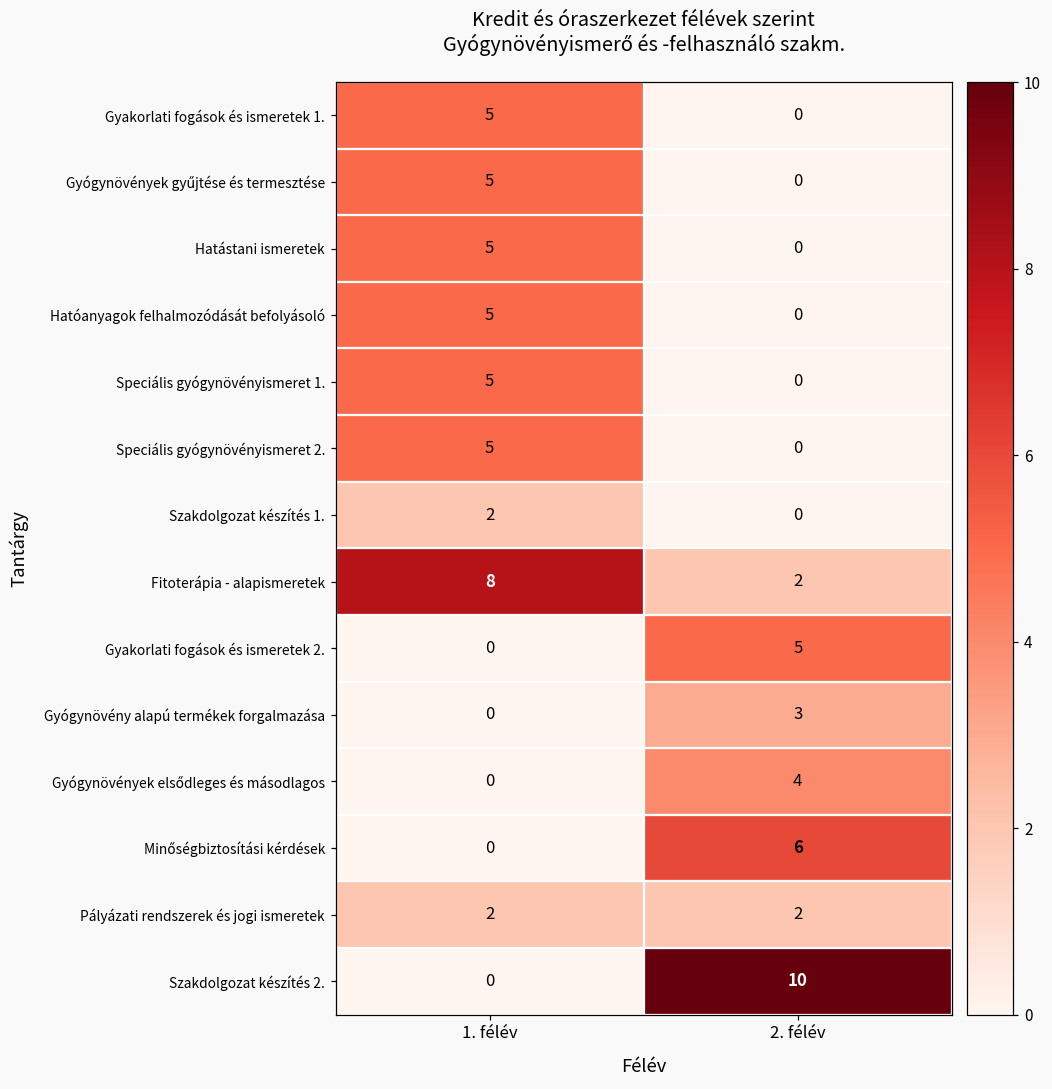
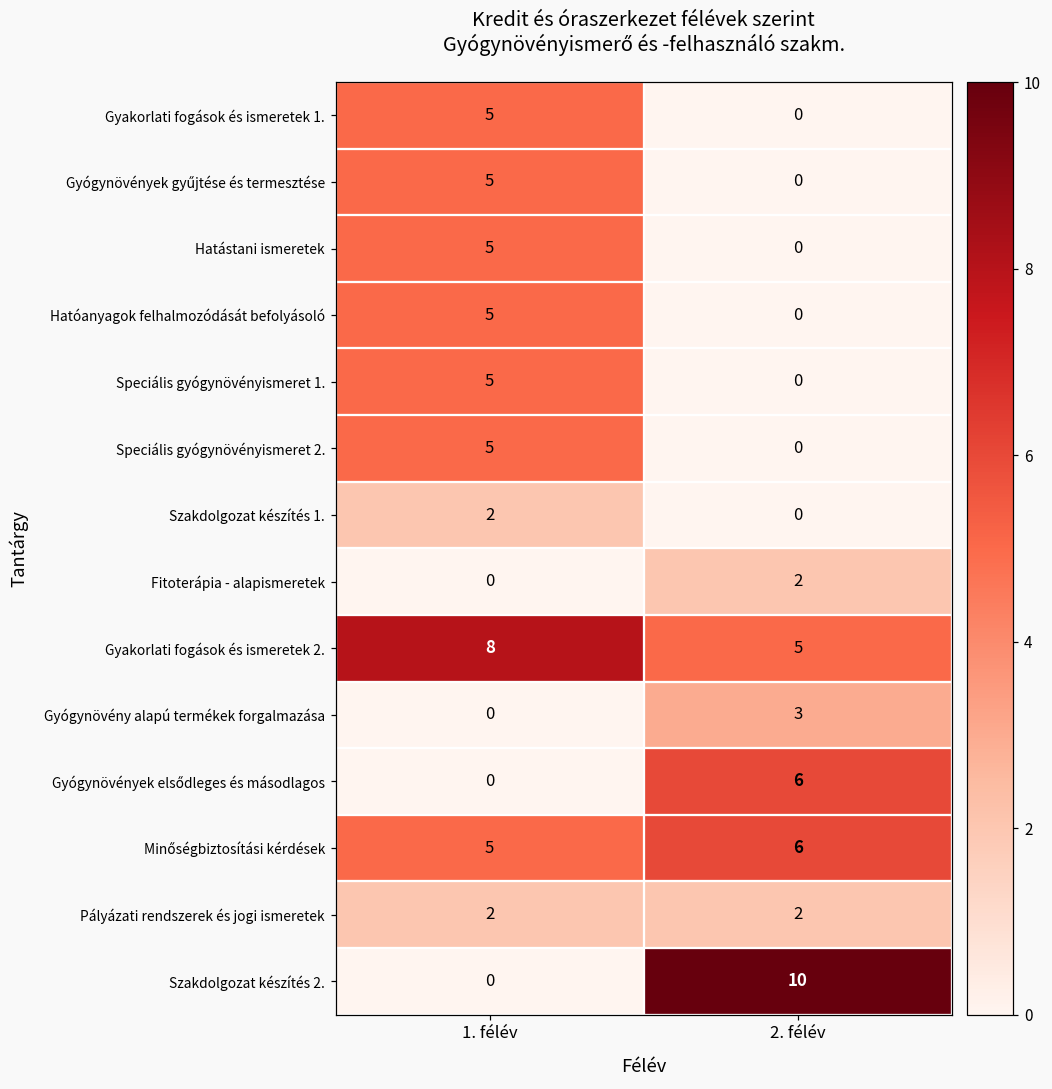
  {
    "Gyakorlati fogások és ismeretek 1.": {
      "1. félév": 5,
      "2. félév": 0
    },
    "Gyógynövények gyűjtése és termesztése": {
      "1. félév": 5,
      "2. félév": 0
    },
    "Hatástani ismeretek": {
      "1. félév": 5,
      "2. félév": 0
    },
    "Hatóanyagok felhalmozódását befolyásoló": {
      "1. félév": 5,
      "2. félév": 0
    },
    "Speciális gyógynövényismeret 1.": {
      "1. félév": 5,
      "2. félév": 0
    },
    "Speciális gyógynövényismeret 2.": {
      "1. félév": 5,
      "2. félév": 0
    },
    "Szakdolgozat készítés 1.": {
      "1. félév": 2,
      "2. félév": 0
    },
    "Fitoterápia - alapismeretek": {
-     "1. félév": 8,
+     "1. félév": 0,
      "2. félév": 2
    },
    "Gyakorlati fogások és ismeretek 2.": {
-     "1. félév": 0,
+     "1. félév": 8,
      "2. félév": 5
    },
    "Gyógynövény alapú termékek forgalmazása": {
      "1. félév": 0,
      "2. félév": 3
    },
    "Gyógynövények elsődleges és másodlagos": {
      "1. félév": 0,
-     "2. félév": 4
+     "2. félév": 6
    },
    "Minőségbiztosítási kérdések": {
-     "1. félév": 0,
+     "1. félév": 5,
      "2. félév": 6
    },
    "Pályázati rendszerek és jogi ismeretek": {
      "1. félév": 2,
      "2. félév": 2
    },
    "Szakdolgozat készítés 2.": {
      "1. félév": 0,
      "2. félév": 10
    }
  }
